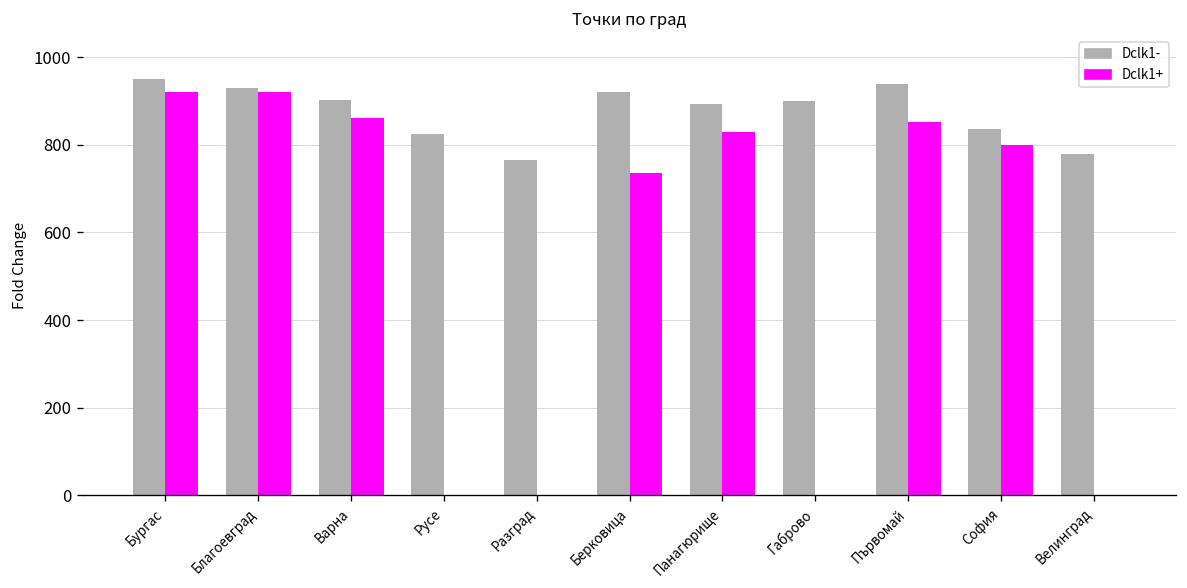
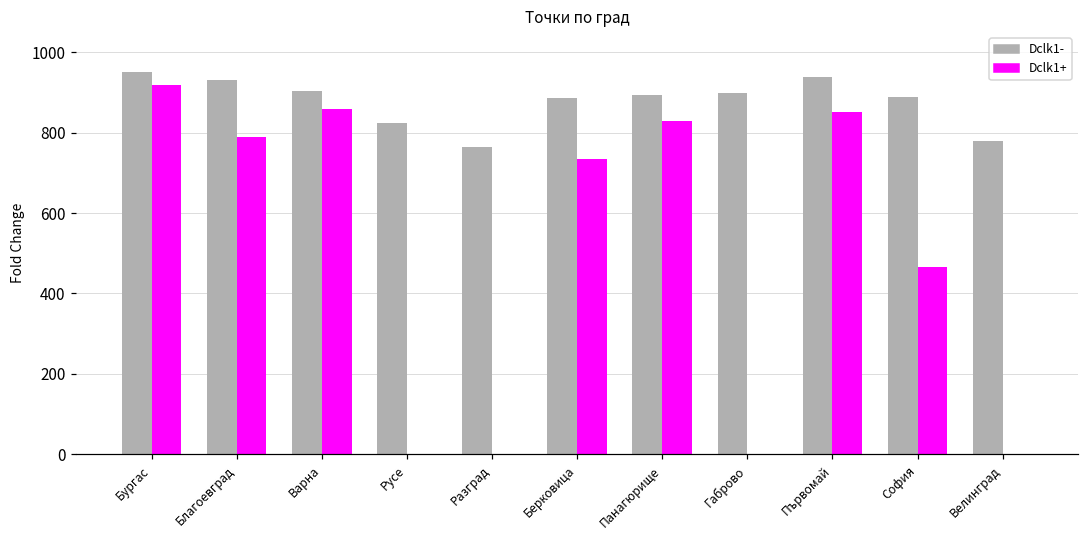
  {
    "Dclk1-": {
      "Бургас": 950,
      "Благоевград": 930,
      "Варна": 900,
      "Русе": 820,
      "Разград": 770,
-     "Берковица": 920,
+     "Берковица": 890,
      "Панагюрище": 890,
      "Габрово": 900,
      "Първомай": 940,
-     "София": 840,
+     "София": 890,
      "Велинград": 780
    },
    "Dclk1+": {
      "Бургас": 920,
-     "Благоевград": 920,
+     "Благоевград": 790,
      "Варна": 860,
      "Русе": 0,
      "Разград": 0,
      "Берковица": 740,
      "Панагюрище": 830,
      "Габрово": 0,
      "Първомай": 850,
-     "София": 800,
+     "София": 470,
      "Велинград": 0
    }
  }
